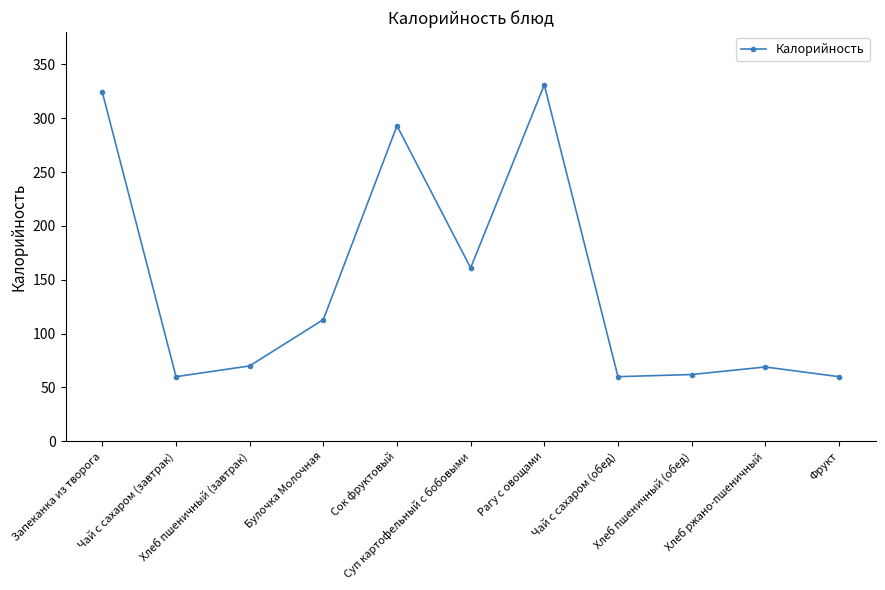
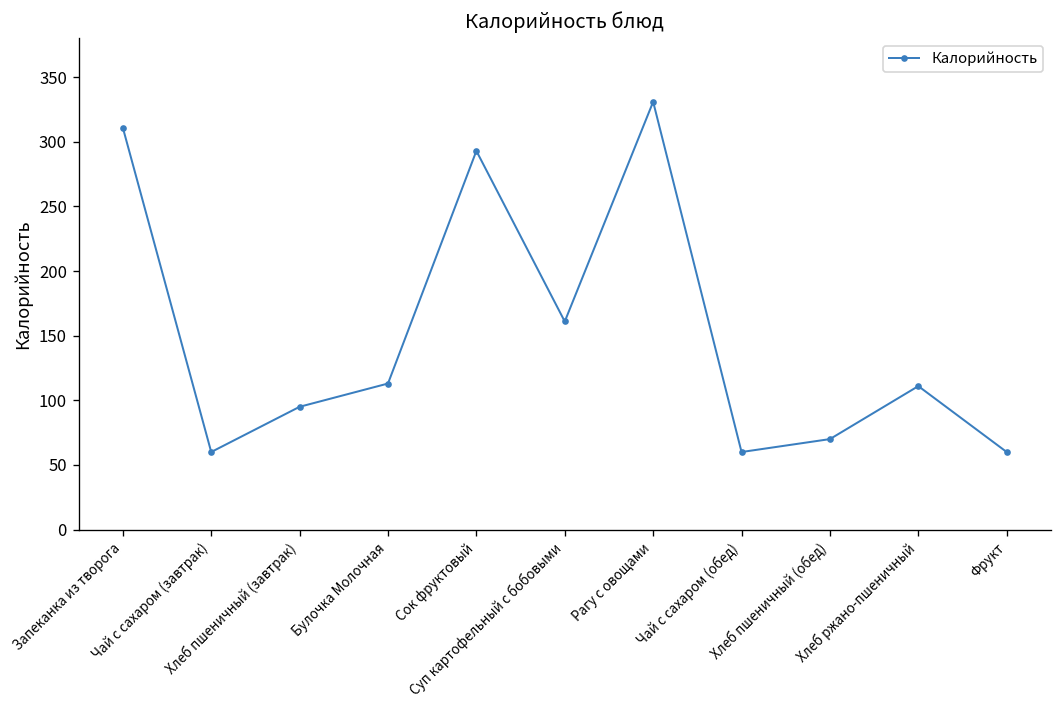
  {
-   "Запеканка из творога": 324,
+   "Запеканка из творога": 311,
    "Чай с сахаром (завтрак)": 60,
-   "Хлеб пшеничный (завтрак)": 70,
+   "Хлеб пшеничный (завтрак)": 95,
    "Булочка Молочная": 113,
    "Сок фруктовый": 293,
    "Суп картофельный с бобовыми": 161,
    "Рагу с овощами": 331,
    "Чай с сахаром (обед)": 60,
-   "Хлеб пшеничный (обед)": 62,
-   "Хлеб ржано-пшеничный": 69,
+   "Хлеб пшеничный (обед)": 70,
+   "Хлеб ржано-пшеничный": 111,
    "Фрукт": 60
  }
